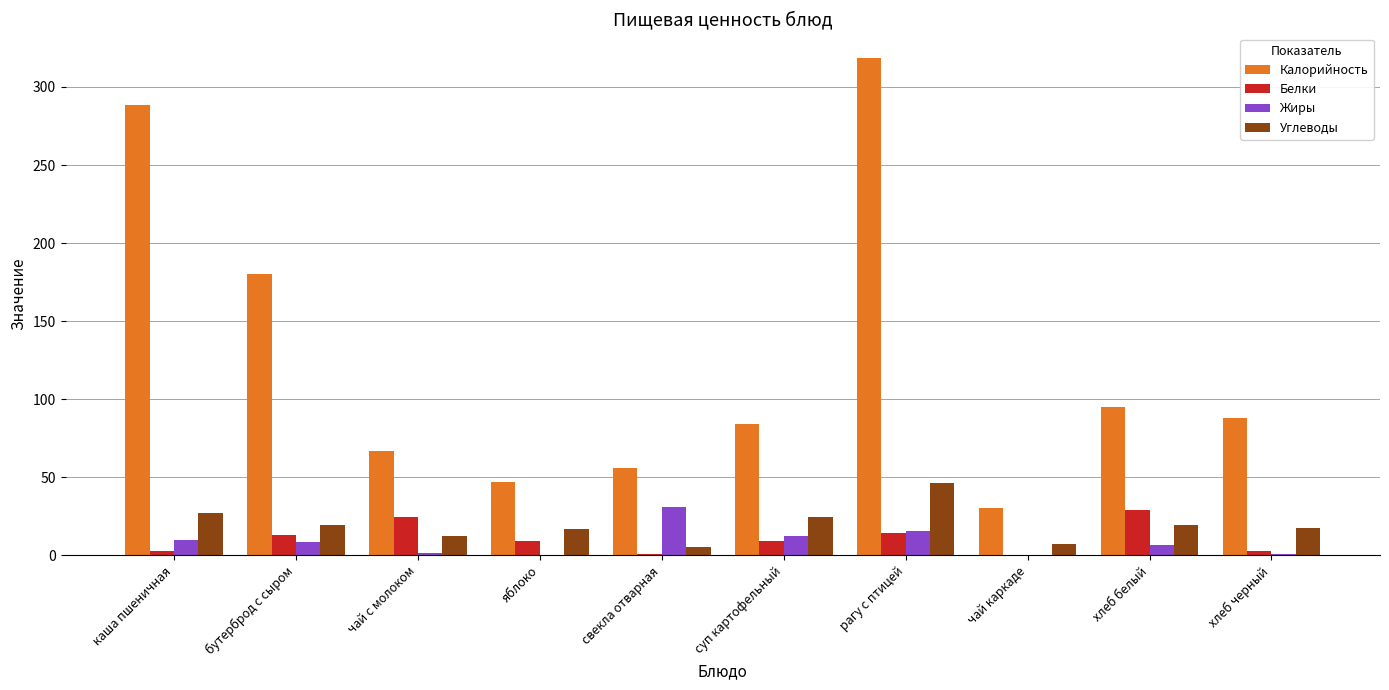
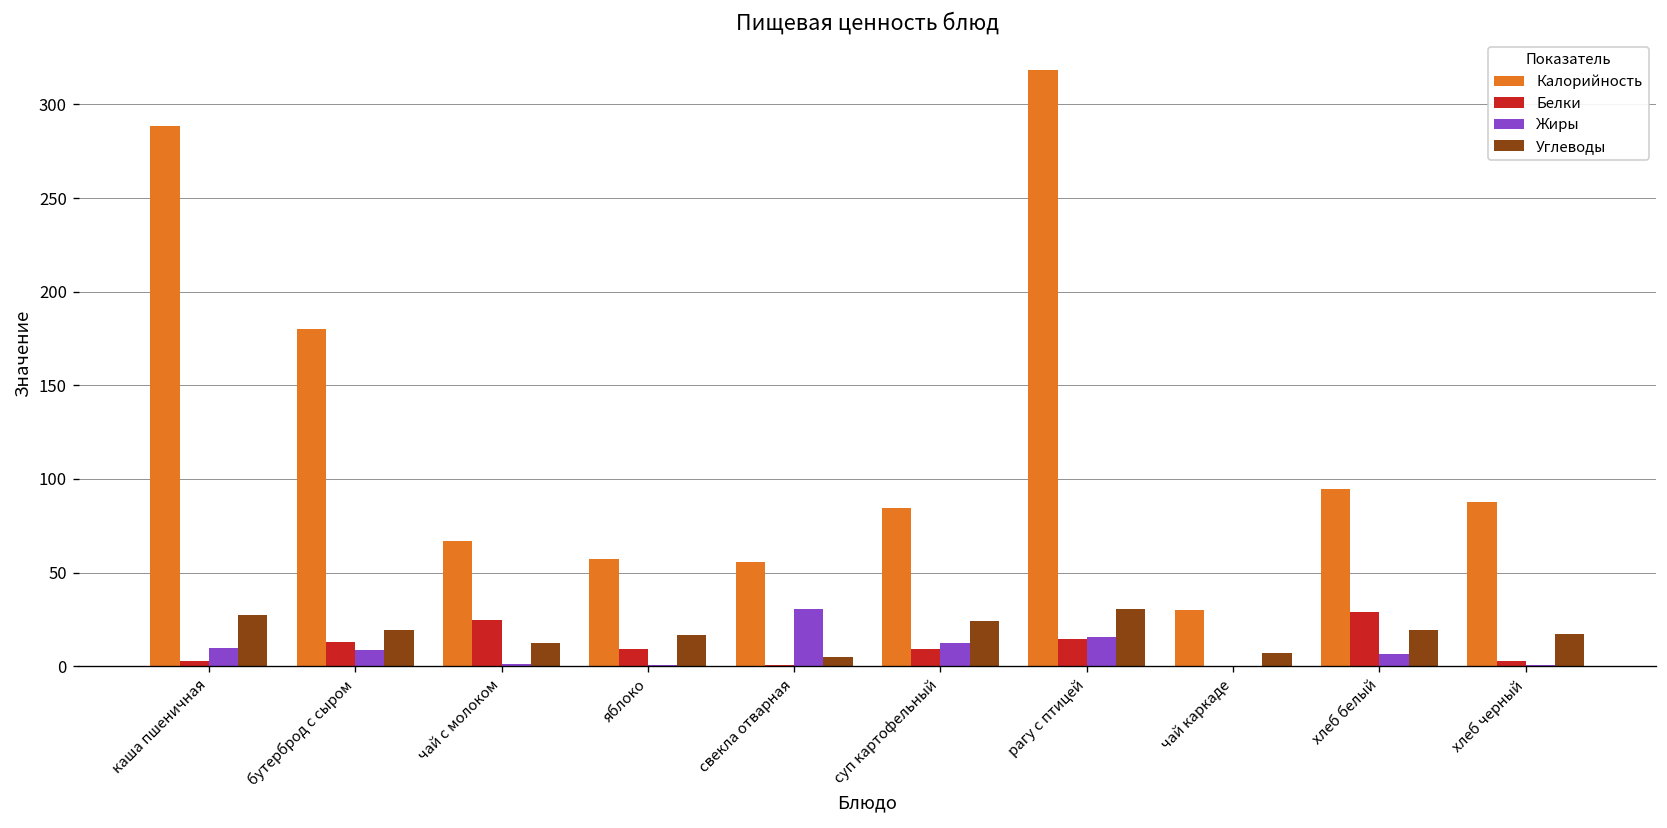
  {
    "Калорийность": {
      "каша пшеничная": 288,
      "бутерброд с сыром": 180,
      "чай с молоком": 67,
-     "яблоко": 47,
+     "яблоко": 57,
      "свекла отварная": 56,
      "суп картофельный": 84,
      "рагу с птицей": 319,
      "чай каркаде": 30,
      "хлеб белый": 95,
      "хлеб черный": 88
    },
    "Белки": {
      "каша пшеничная": 3,
      "бутерброд с сыром": 13,
      "чай с молоком": 25,
      "яблоко": 9,
      "суп картофельный": 9,
      "рагу с птицей": 14,
      "хлеб белый": 29,
      "хлеб черный": 3
    },
    "Жиры": {
      "каша пшеничная": 10,
      "бутерброд с сыром": 8,
      "свекла отварная": 31,
      "суп картофельный": 13,
      "рагу с птицей": 15,
      "хлеб белый": 7
    },
    "Углеводы": {
      "каша пшеничная": 27,
      "бутерброд с сыром": 19,
      "чай с молоком": 13,
      "яблоко": 17,
      "свекла отварная": 5,
      "суп картофельный": 24,
-     "рагу с птицей": 46,
+     "рагу с птицей": 31,
      "чай каркаде": 7,
      "хлеб белый": 20,
      "хлеб черный": 17
    }
  }
